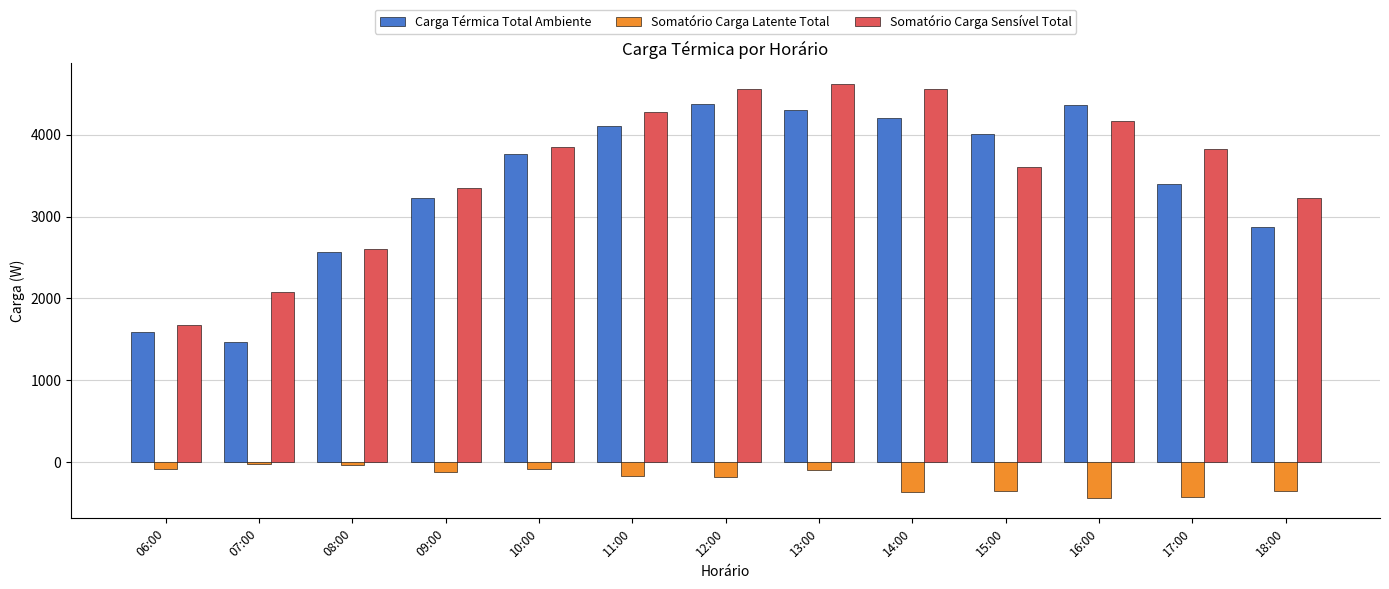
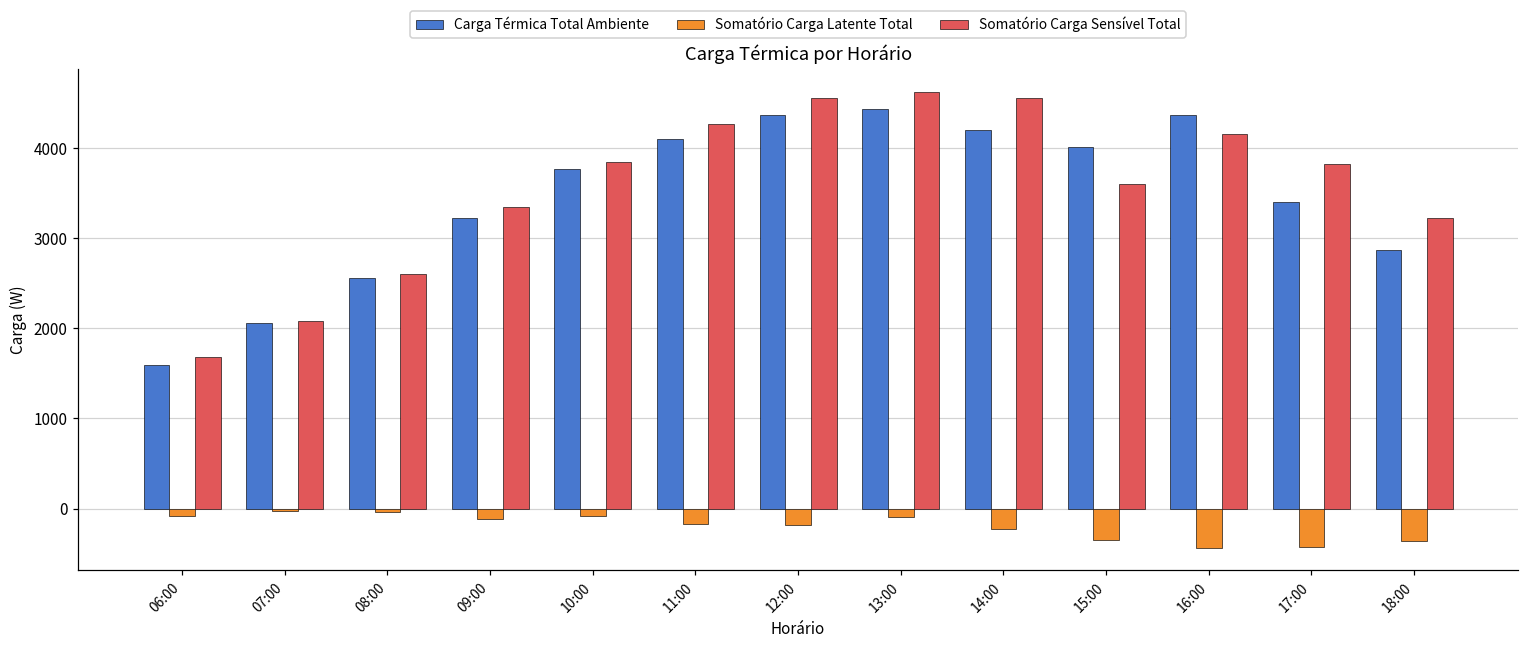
  {
    "Carga Térmica Total Ambiente": {
      "06:00": 1600,
-     "07:00": 1500,
+     "07:00": 2100,
      "08:00": 2600,
      "09:00": 3200,
      "10:00": 3800,
      "11:00": 4100,
      "12:00": 4400,
-     "13:00": 4300,
+     "13:00": 4400,
      "14:00": 4200,
      "15:00": 4000,
      "16:00": 4400,
      "17:00": 3400,
      "18:00": 2900
    },
    "Somatório Carga Latente Total": {
      "06:00": -100,
      "08:00": 0,
      "09:00": -100,
      "10:00": -100,
      "11:00": -200,
      "12:00": -200,
      "13:00": -100,
-     "14:00": -400,
+     "14:00": -200,
      "15:00": -400,
      "16:00": -400,
      "17:00": -400,
      "18:00": -400
    },
    "Somatório Carga Sensível Total": {
      "06:00": 1700,
      "07:00": 2100,
      "08:00": 2600,
      "09:00": 3300,
      "10:00": 3800,
      "11:00": 4300,
      "12:00": 4600,
      "13:00": 4600,
      "14:00": 4600,
      "15:00": 3600,
      "16:00": 4200,
      "17:00": 3800,
      "18:00": 3200
    }
  }
